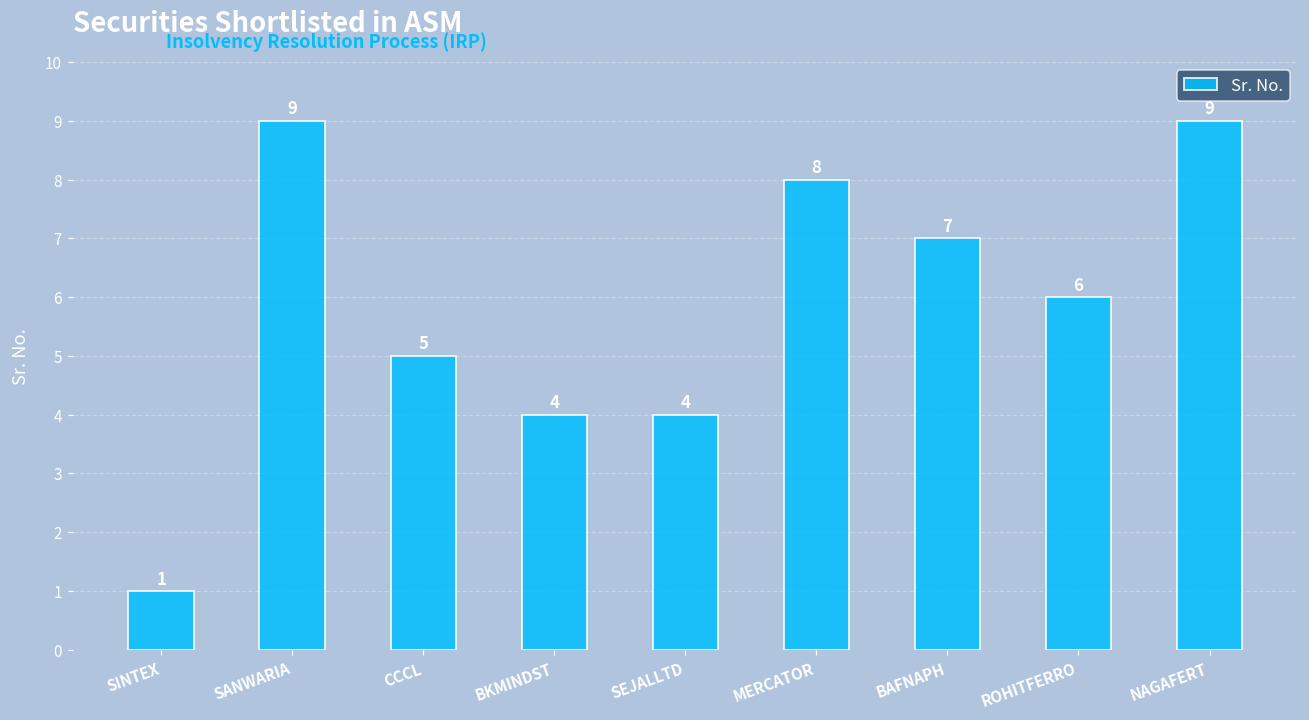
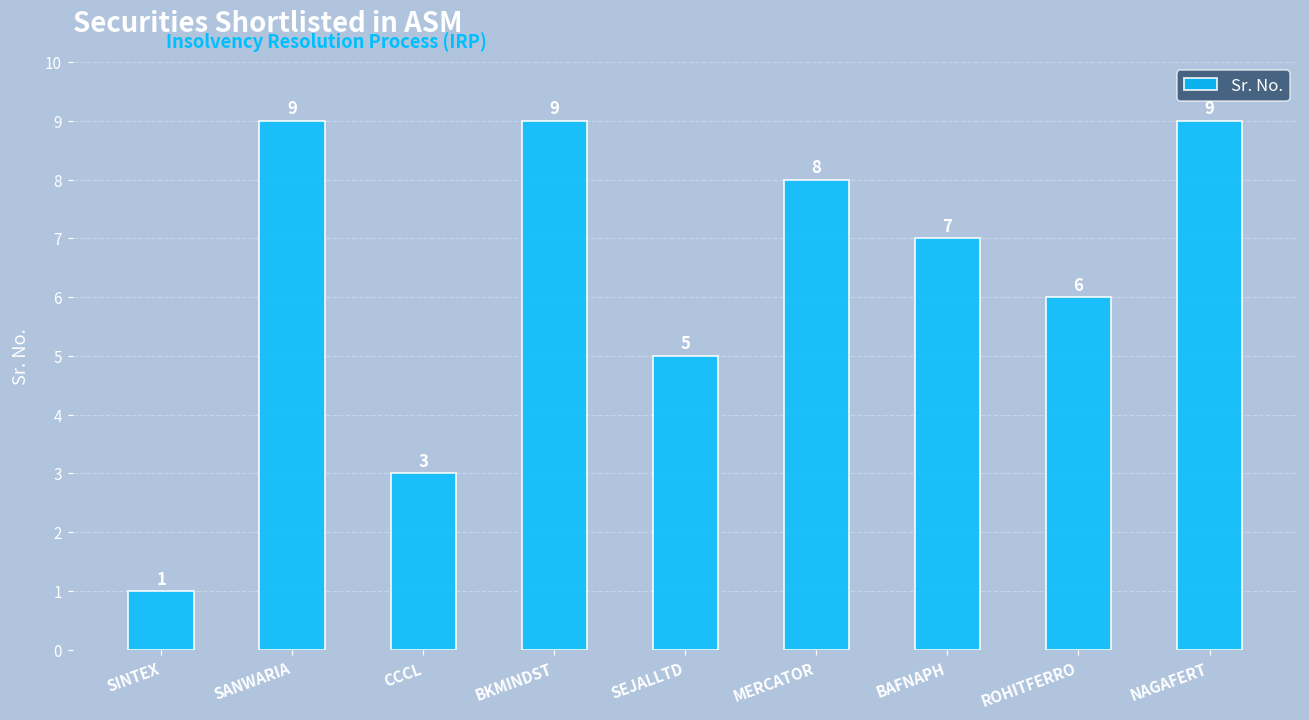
  {
-   "CCCL": 5,
-   "BKMINDST": 4,
-   "SEJALLTD": 4
+   "CCCL": 3,
+   "BKMINDST": 9,
+   "SEJALLTD": 5
  }
